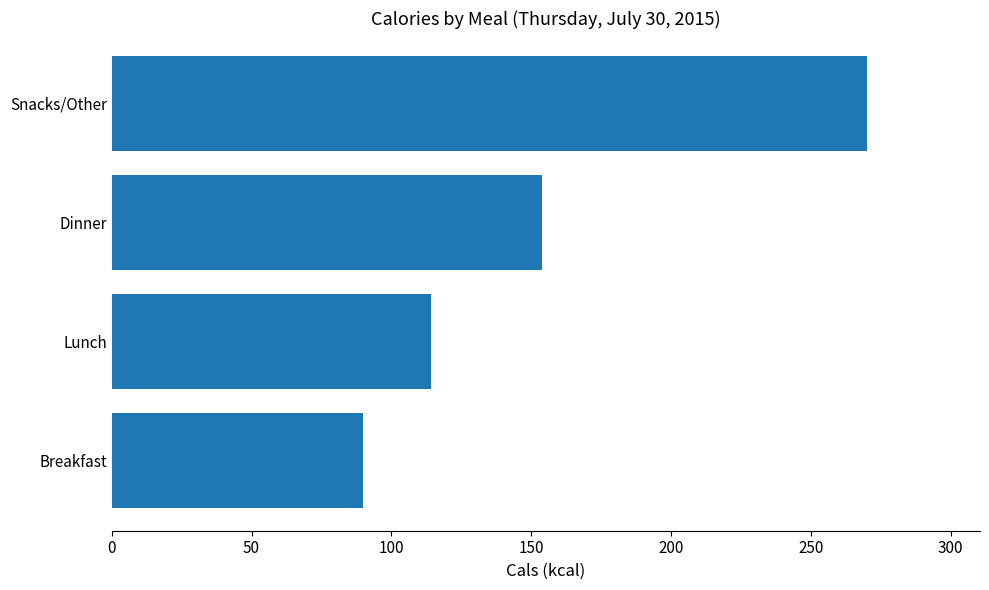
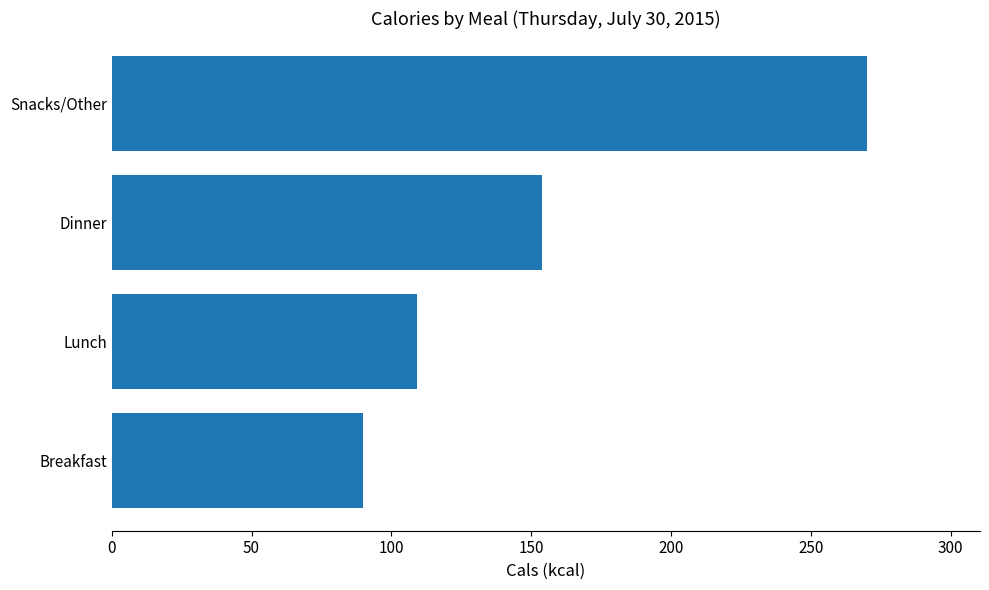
  {
    "Snacks/Other": 270,
    "Dinner": 154,
-   "Lunch": 114,
+   "Lunch": 109,
    "Breakfast": 90
  }
